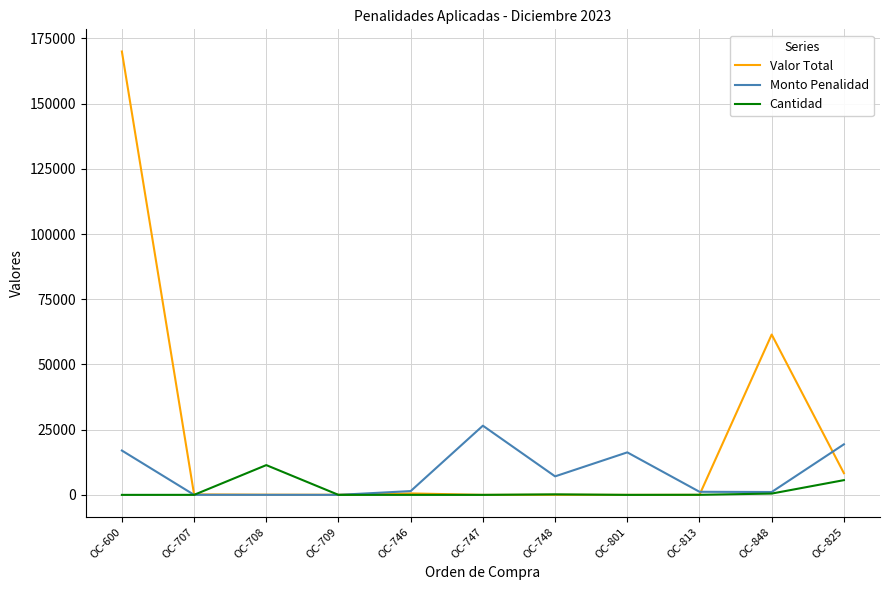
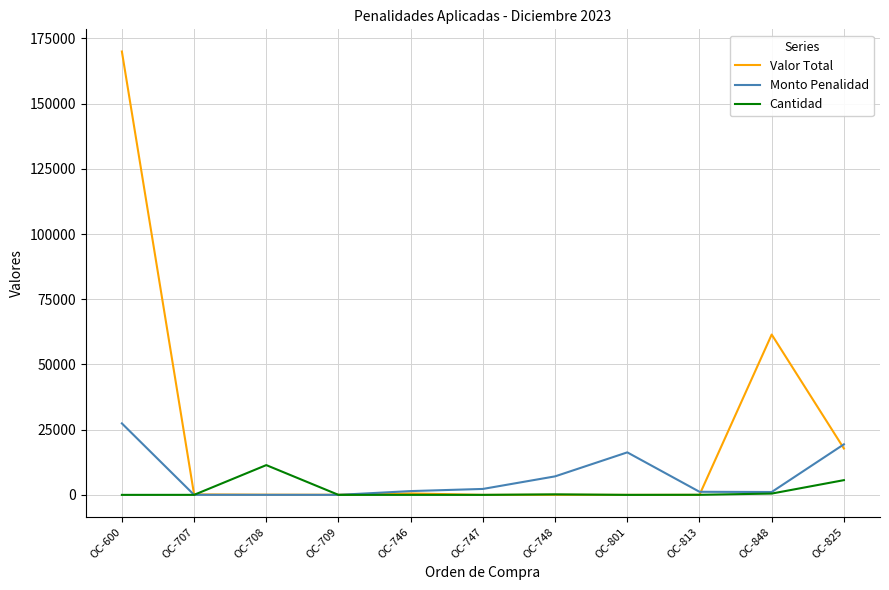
  {
    "Valor Total": {
      "OC-600": 170000,
      "OC-848": 61000,
-     "OC-825": 8000
+     "OC-825": 18000
    },
    "Monto Penalidad": {
-     "OC-600": 17000,
-     "OC-747": 27000,
+     "OC-600": 27000,
+     "OC-747": 2000,
      "OC-748": 7000,
      "OC-801": 16000,
      "OC-813": 1000,
      "OC-825": 19000
    },
    "Cantidad": {
      "OC-600": 0,
      "OC-708": 11000,
      "OC-825": 6000
    }
  }
